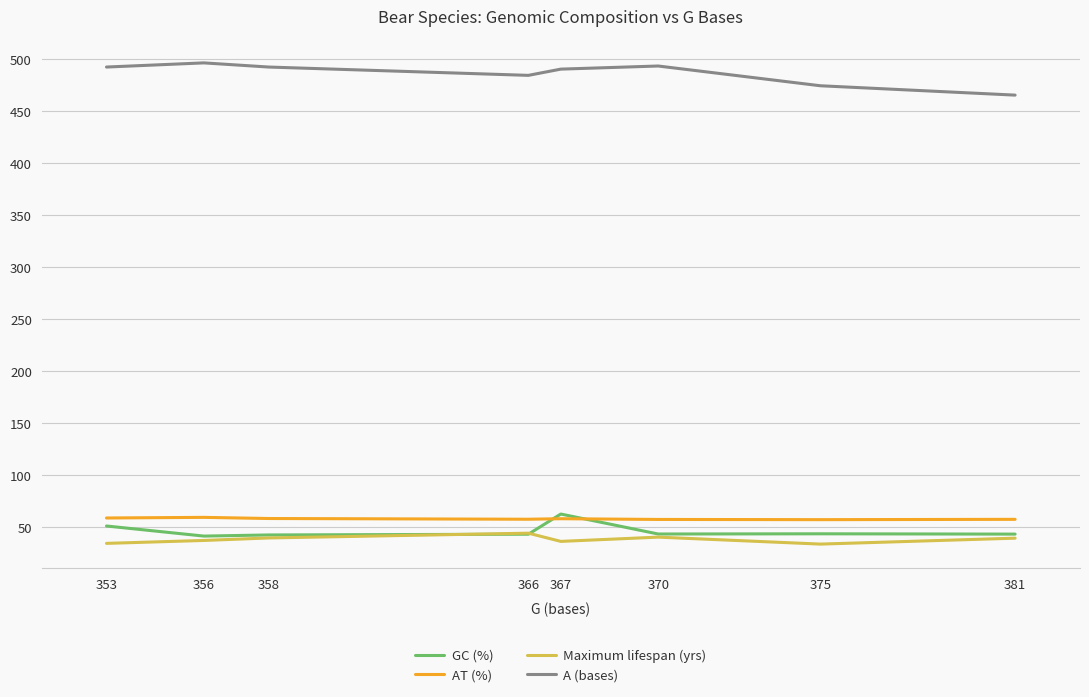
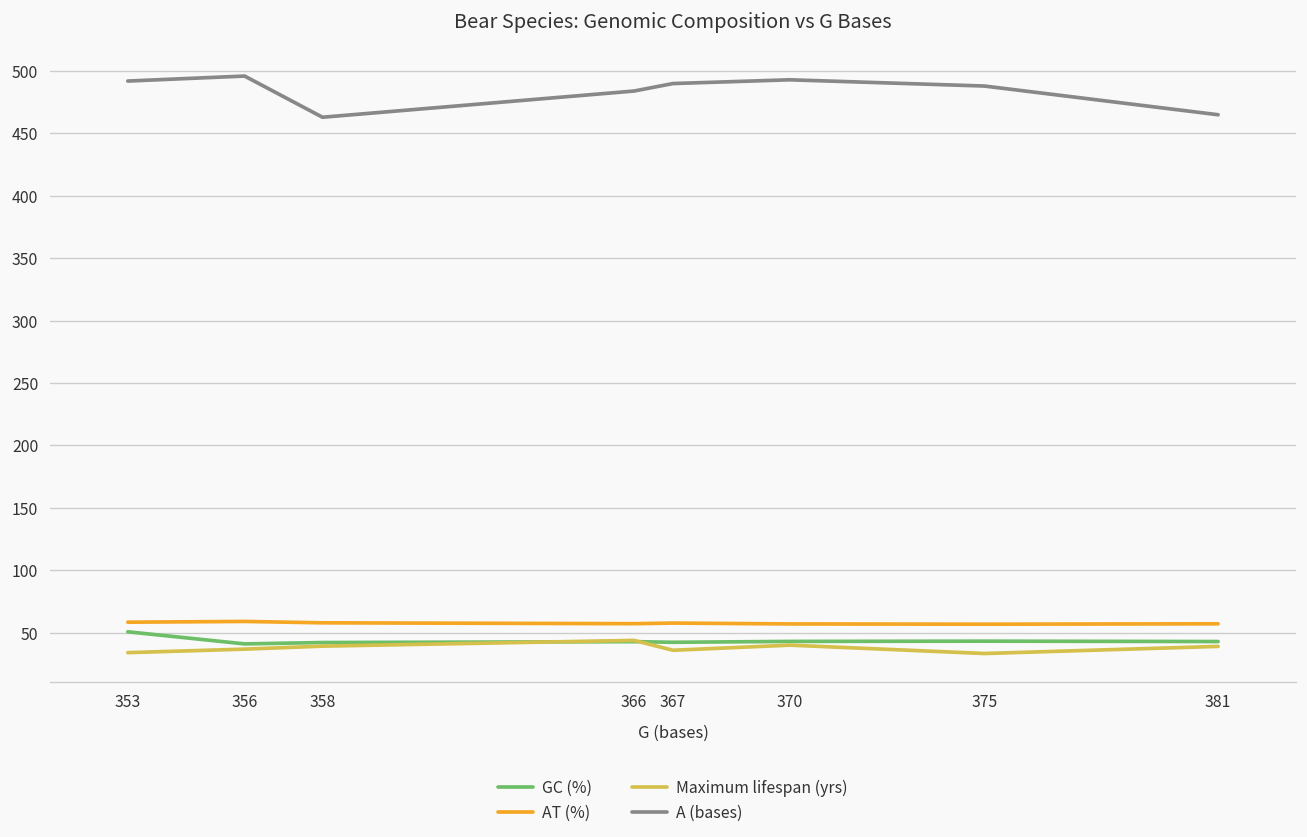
  {
    "GC (%)": {
      "353": 51,
      "356": 41,
      "358": 42,
-     "367": 62,
+     "367": 42,
      "370": 43,
      "375": 43,
      "381": 43
    },
    "A (bases)": {
      "353": 492,
      "356": 496,
-     "358": 492,
+     "358": 463,
      "366": 484,
      "367": 490,
      "370": 493,
-     "375": 474,
+     "375": 488,
      "381": 465
    }
  }
